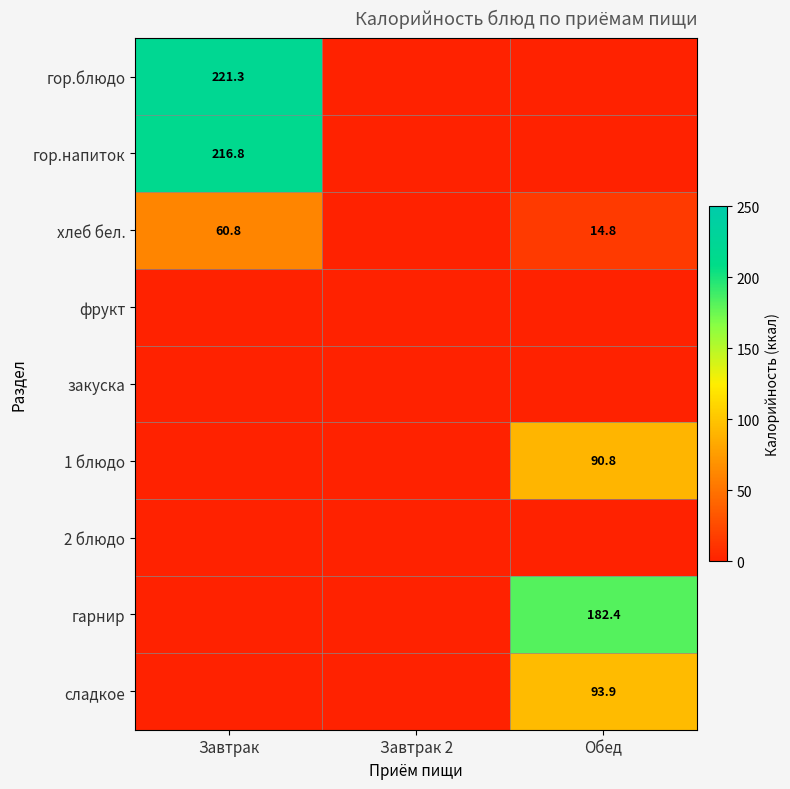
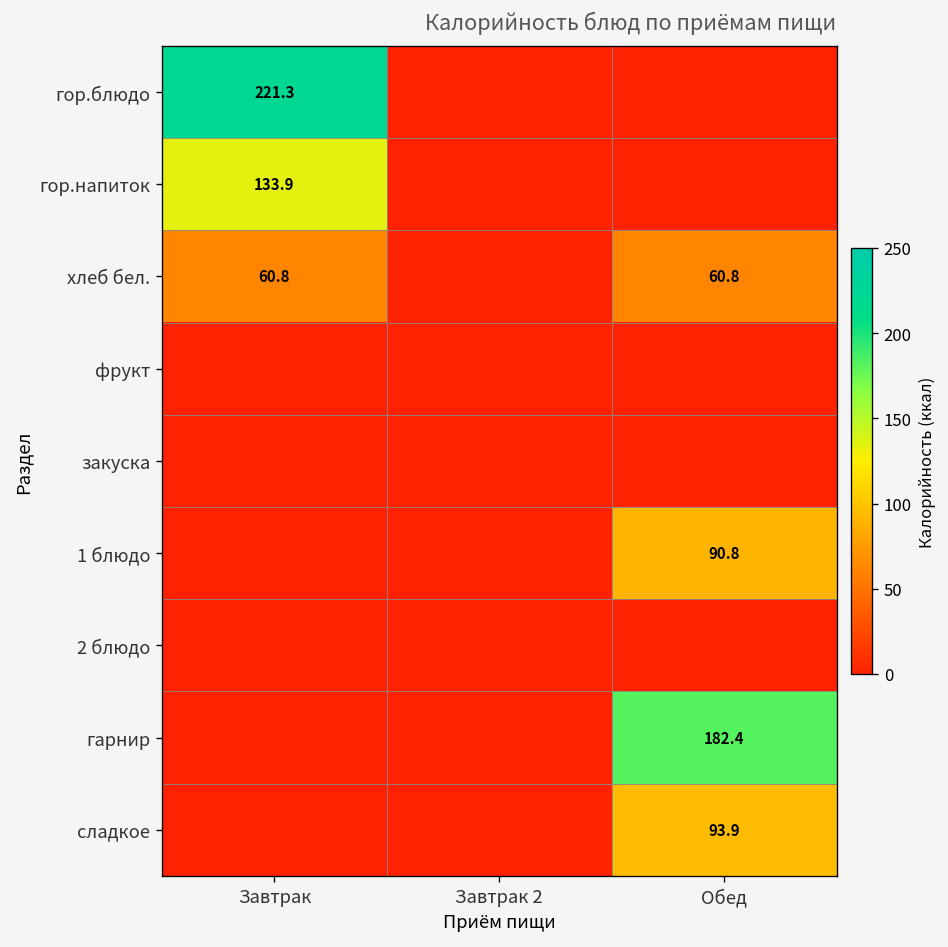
  {
    "гор.блюдо": {
      "Завтрак": 221.3
    },
    "гор.напиток": {
-     "Завтрак": 216.8
+     "Завтрак": 133.9
    },
    "хлеб бел.": {
      "Завтрак": 60.8,
-     "Обед": 14.8
+     "Обед": 60.8
    },
    "1 блюдо": {
      "Обед": 90.8
    },
    "гарнир": {
      "Обед": 182.4
    },
    "сладкое": {
      "Обед": 93.9
    }
  }
